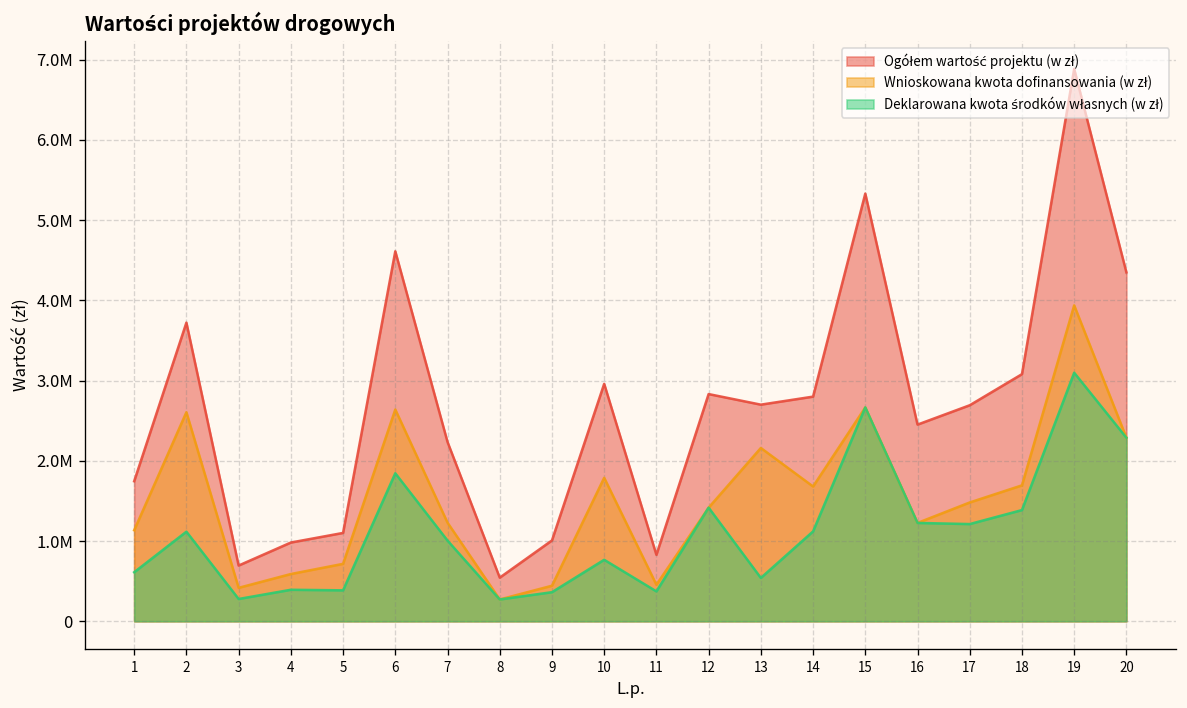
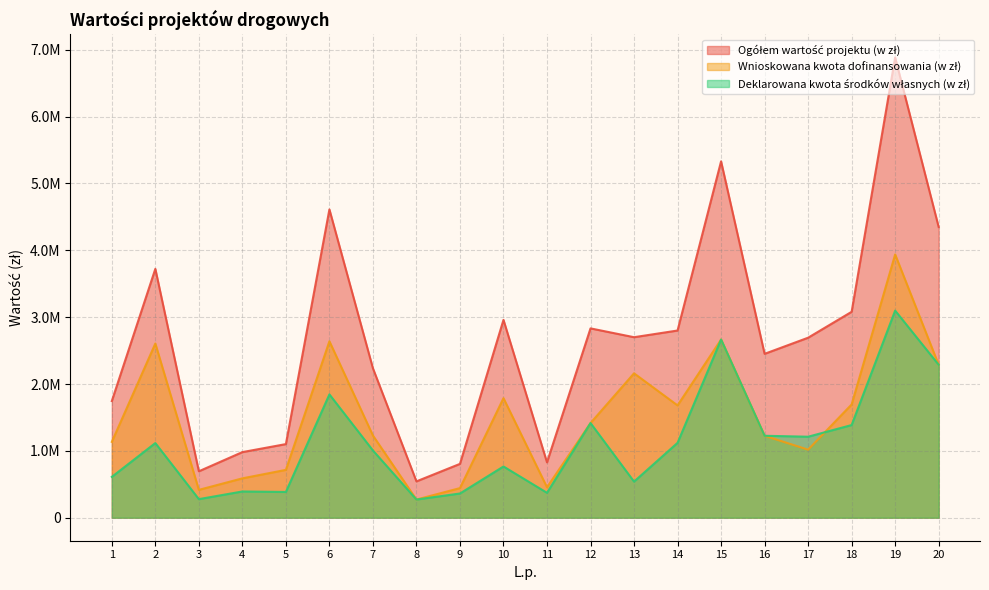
  {
    "Ogółem wartość projektu (w zł)": {
      "1": 1700000,
      "2": 3700000,
      "3": 700000,
      "4": 1000000,
      "5": 1100000,
      "6": 4600000,
      "7": 2200000,
      "8": 500000,
-     "9": 1000000,
+     "9": 800000,
      "10": 3000000,
      "11": 800000,
      "12": 2800000,
      "13": 2700000,
      "14": 2800000,
      "15": 5300000,
      "16": 2500000,
      "17": 2700000,
      "18": 3100000,
      "20": 4300000
    },
    "Wnioskowana kwota dofinansowania (w zł)": {
      "1": 1100000,
      "2": 2600000,
      "3": 400000,
      "4": 600000,
      "5": 700000,
      "6": 2600000,
      "7": 1200000,
      "9": 400000,
      "10": 1800000,
      "11": 500000,
      "13": 2200000,
      "14": 1700000,
-     "17": 1500000,
+     "17": 1000000,
      "18": 1700000,
      "19": 3900000
    },
    "Deklarowana kwota środków własnych (w zł)": {
      "1": 600000,
      "2": 1100000,
      "3": 300000,
      "4": 400000,
      "5": 400000,
      "6": 1800000,
      "7": 1000000,
      "9": 400000,
      "10": 800000,
      "11": 400000,
      "13": 500000,
      "14": 1100000,
      "17": 1200000,
      "18": 1400000,
      "19": 3100000
    }
  }
